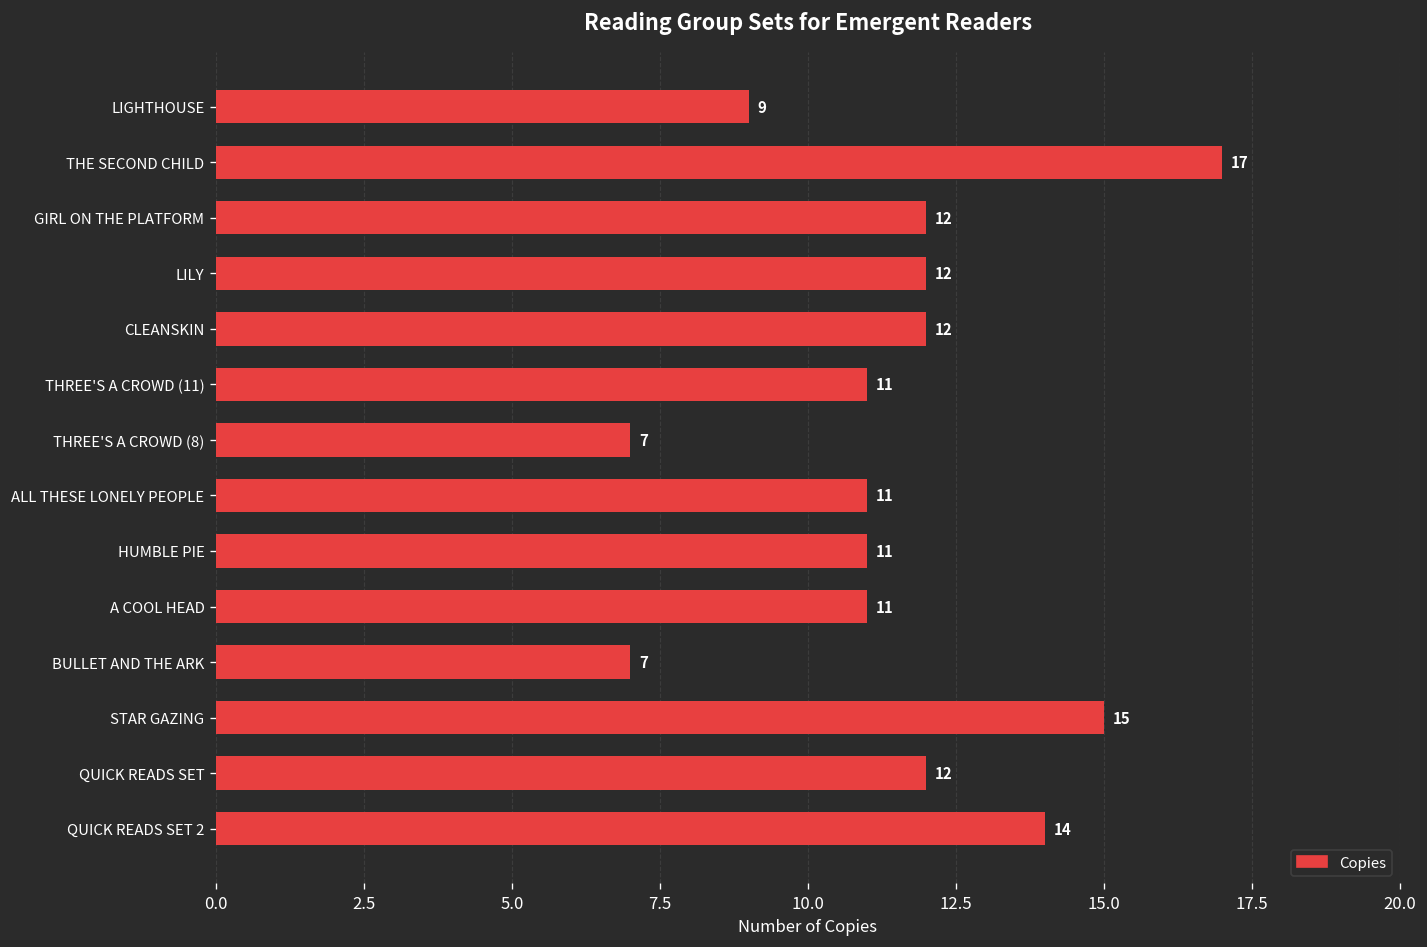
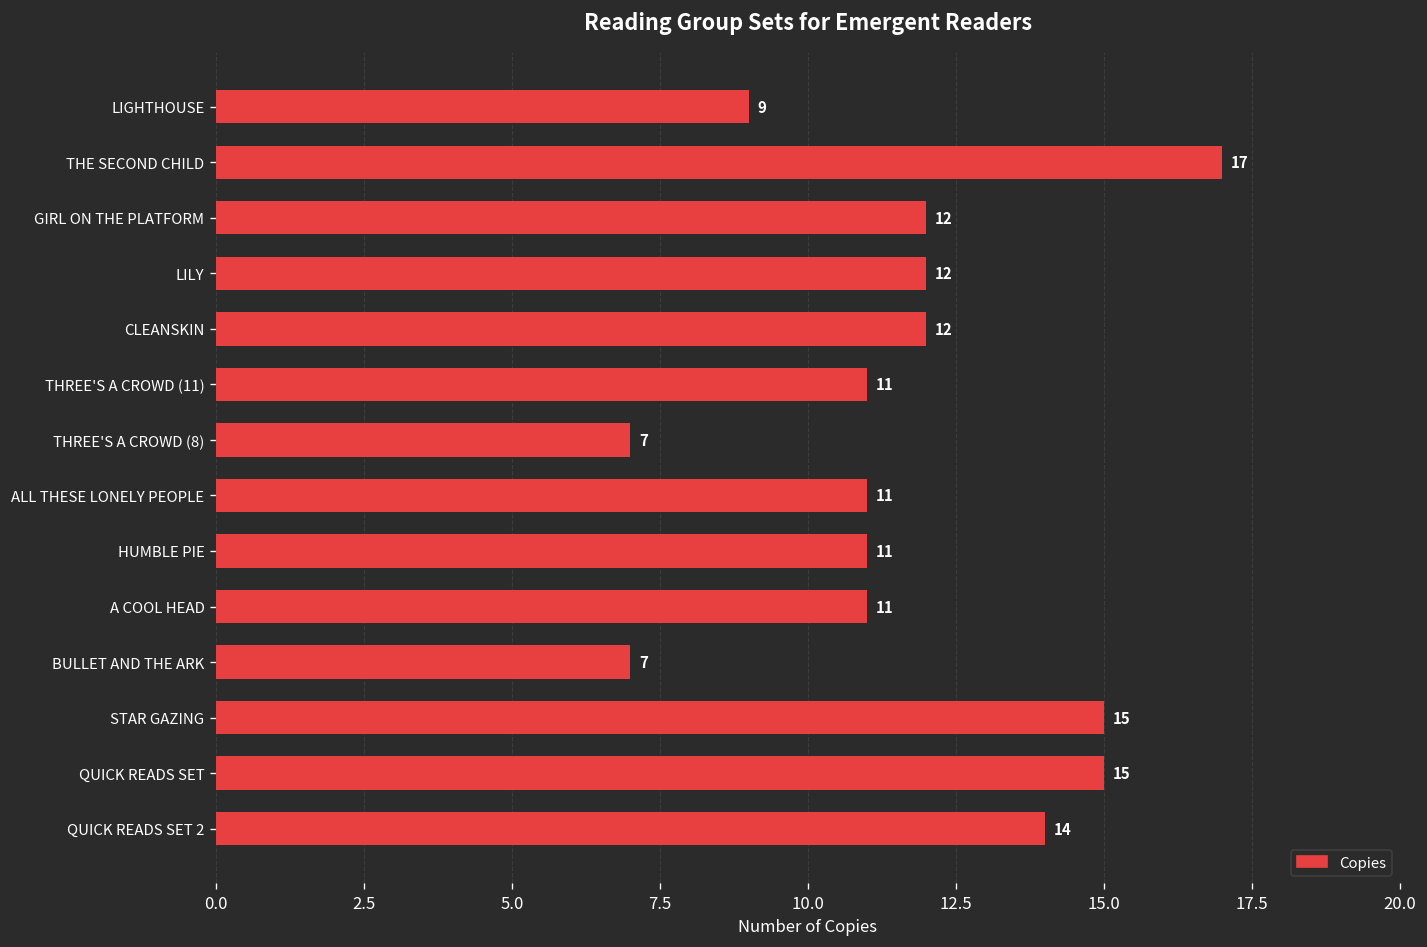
  {
    "LIGHTHOUSE": 9,
    "THE SECOND CHILD": 17,
    "GIRL ON THE PLATFORM": 12,
    "LILY": 12,
    "CLEANSKIN": 12,
    "THREE'S A CROWD (11)": 11,
    "THREE'S A CROWD (8)": 7,
    "ALL THESE LONELY PEOPLE": 11,
    "HUMBLE PIE": 11,
    "A COOL HEAD": 11,
    "BULLET AND THE ARK": 7,
    "STAR GAZING": 15,
-   "QUICK READS SET": 12,
+   "QUICK READS SET": 15,
    "QUICK READS SET 2": 14
  }
